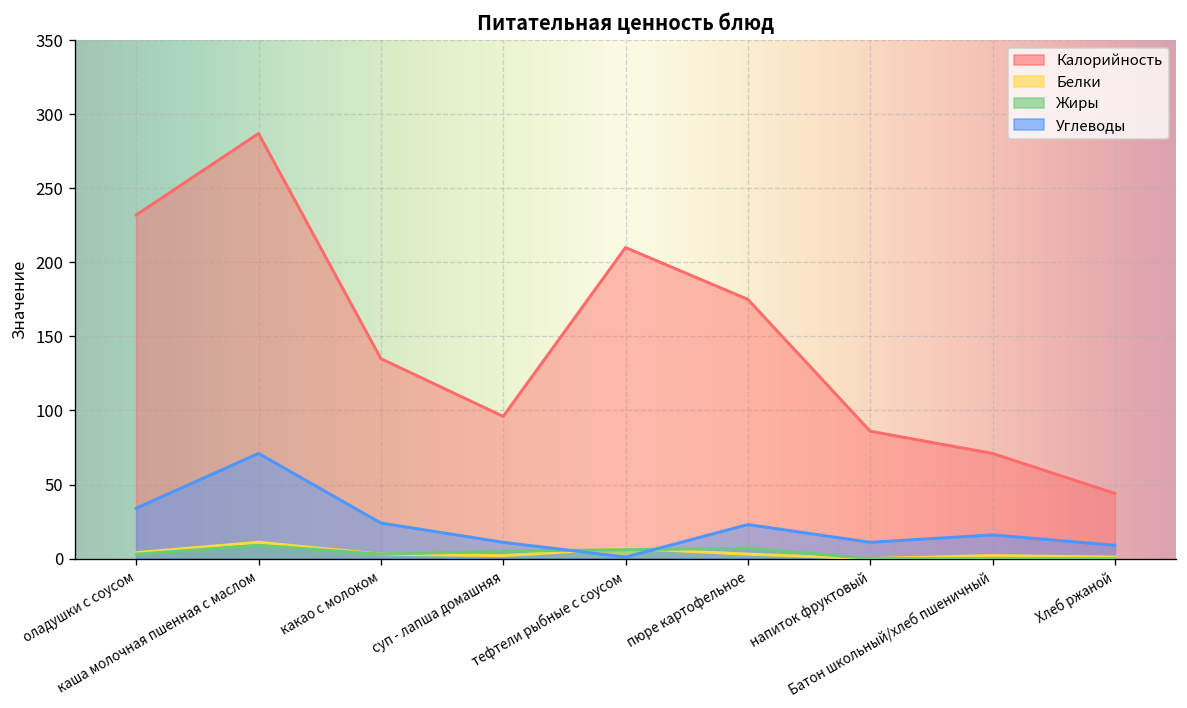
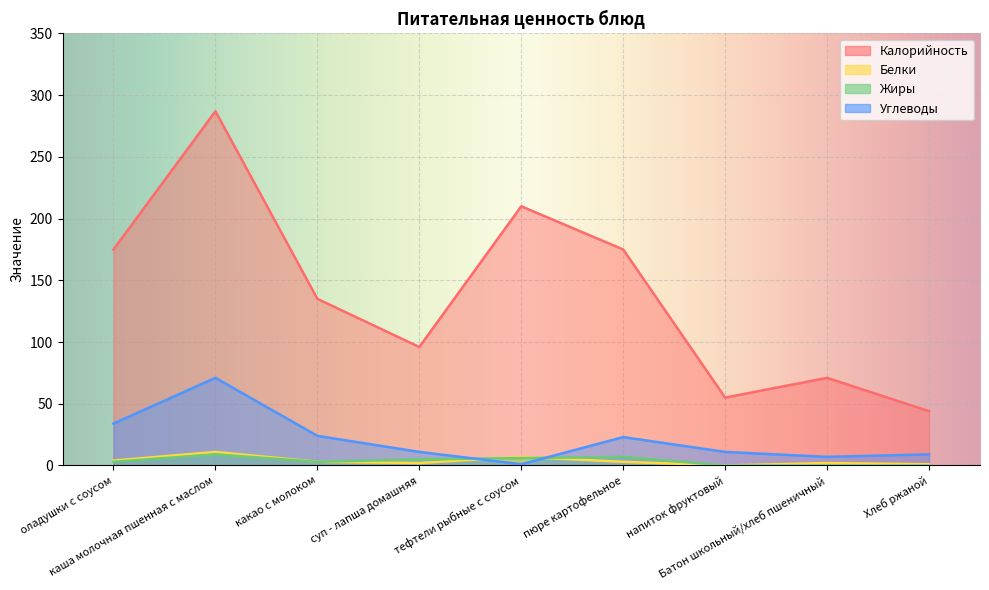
  {
    "Калорийность": {
-     "оладушки с соусом": 232,
+     "оладушки с соусом": 175,
      "каша молочная пшенная с маслом": 287,
      "какао с молоком": 135,
      "суп - лапша домашняя": 96,
      "тефтели рыбные с соусом": 210,
      "пюре картофельное": 175,
-     "напиток фруктовый": 86,
+     "напиток фруктовый": 55,
      "Батон школьный/хлеб пшеничный": 71,
      "Хлеб ржаной": 44
    },
    "Белки": {
      "суп - лапша домашняя": 2,
      "пюре картофельное": 3
    },
    "Жиры": {
      "суп - лапша домашняя": 5,
      "пюре картофельное": 7
    },
    "Углеводы": {
      "оладушки с соусом": 34,
      "каша молочная пшенная с маслом": 71,
      "какао с молоком": 24,
      "суп - лапша домашняя": 11,
      "тефтели рыбные с соусом": 1,
      "пюре картофельное": 23,
      "напиток фруктовый": 11,
-     "Батон школьный/хлеб пшеничный": 16,
+     "Батон школьный/хлеб пшеничный": 7,
      "Хлеб ржаной": 9
    }
  }
